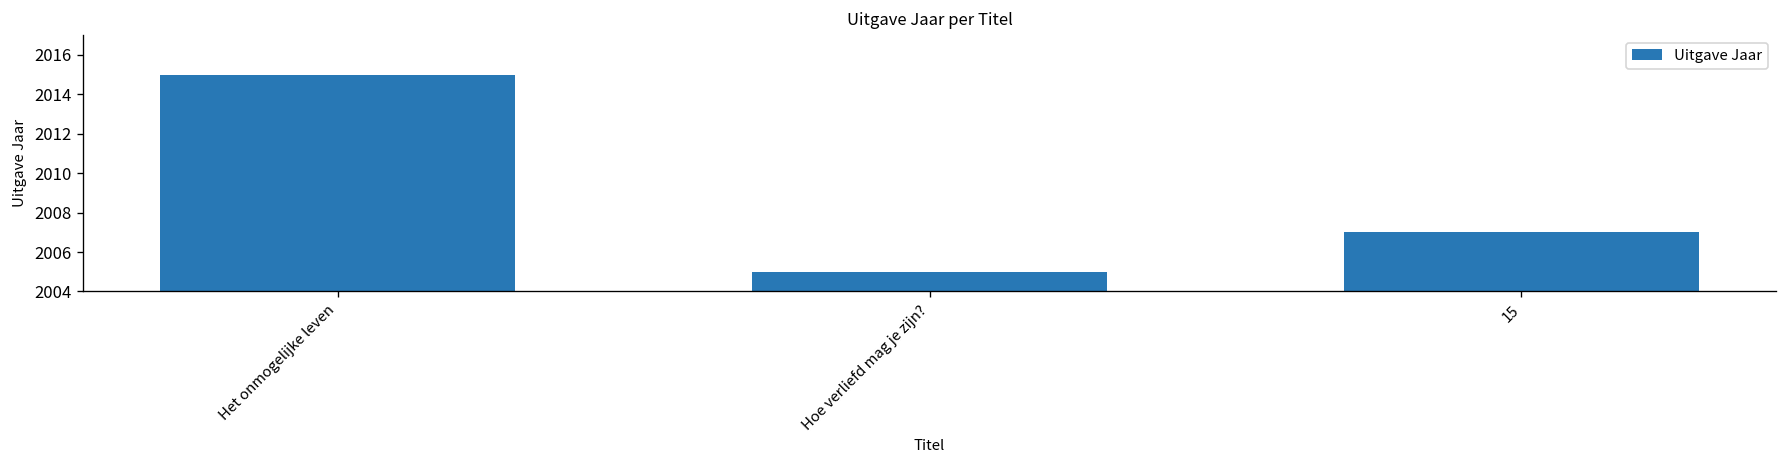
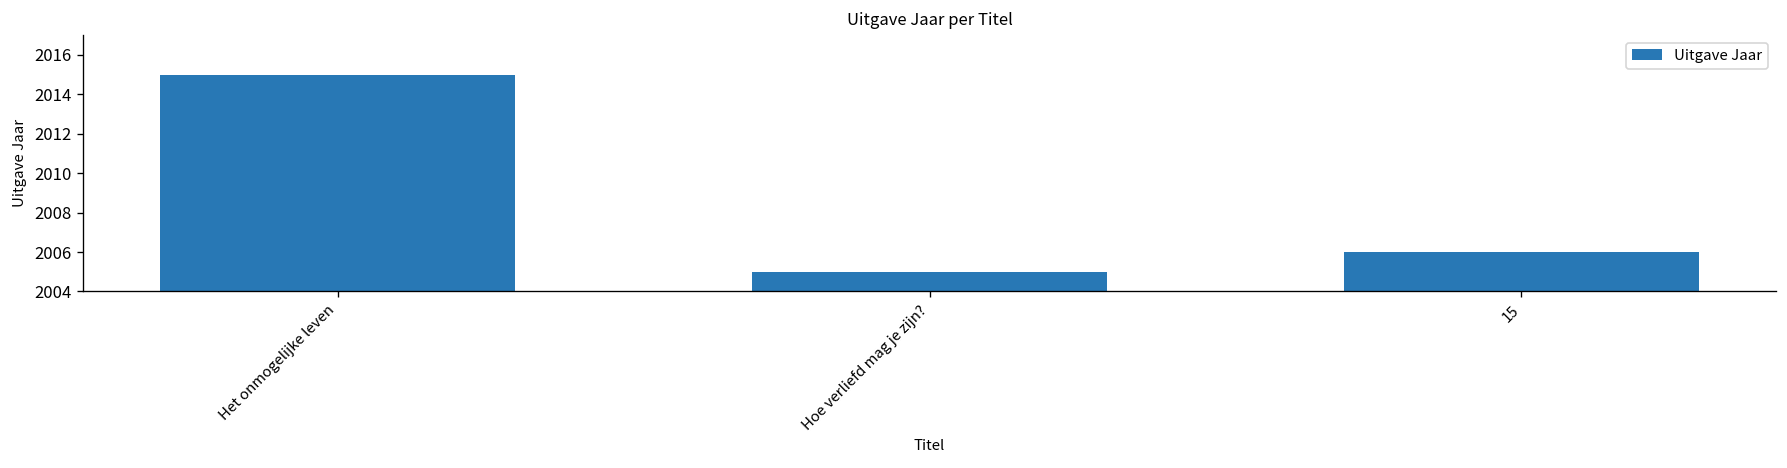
  {
    "Het onmogelijke leven": 2015,
    "Hoe verliefd mag je zijn?": 2005,
-   "15": 2007
+   "15": 2006
  }
